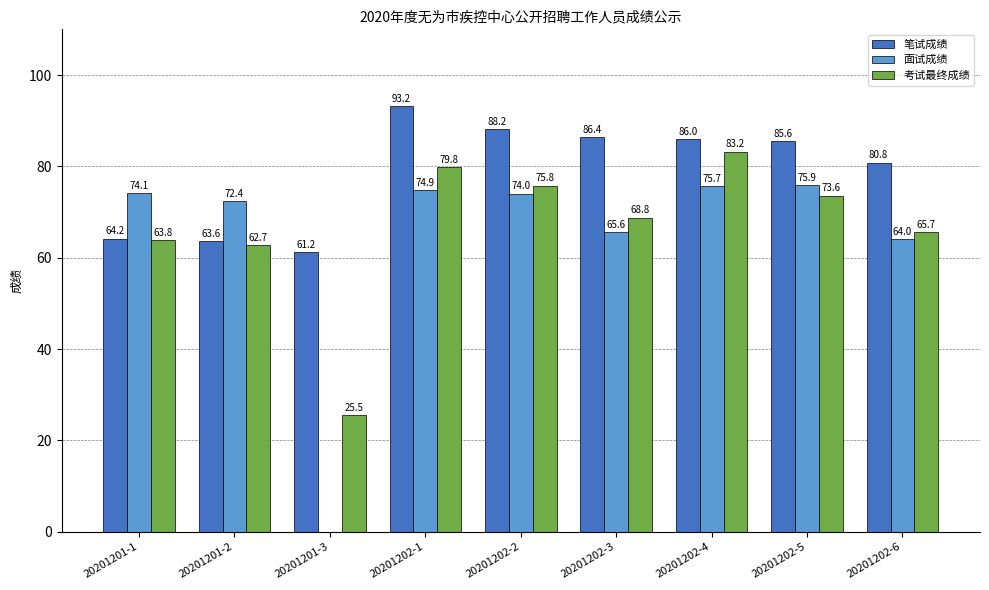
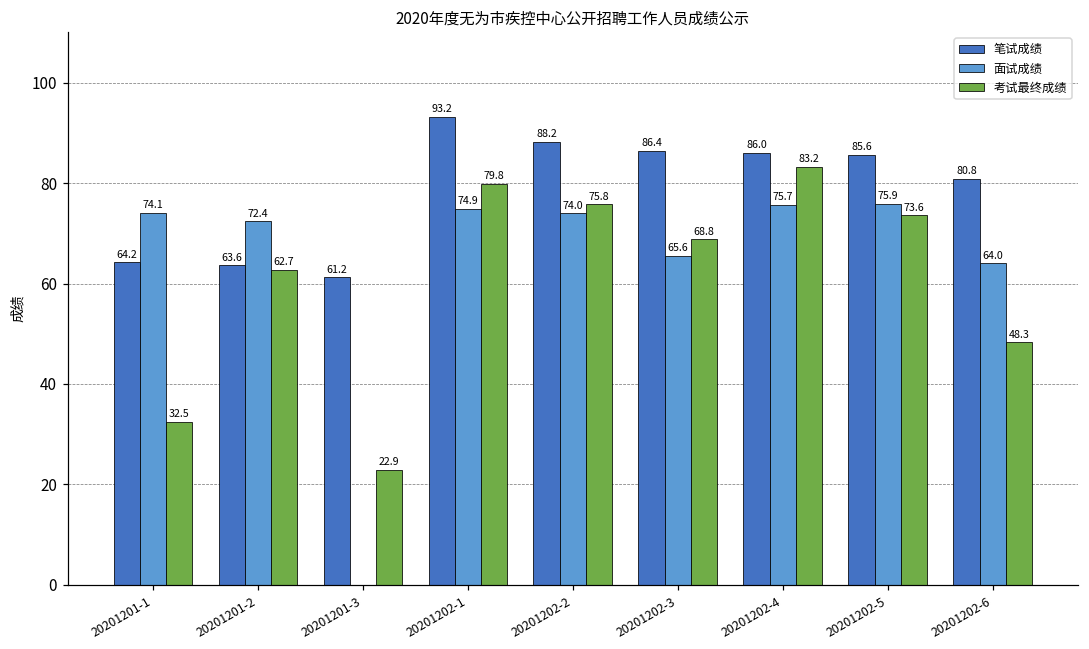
  {
    "考试最终成绩": {
-     "20201201-1": 63.8,
+     "20201201-1": 32.5,
      "20201201-2": 62.7,
-     "20201201-3": 25.5,
+     "20201201-3": 22.9,
      "20201202-1": 79.8,
      "20201202-2": 75.8,
      "20201202-3": 68.8,
      "20201202-4": 83.2,
      "20201202-5": 73.6,
-     "20201202-6": 65.7
+     "20201202-6": 48.3
    }
  }
